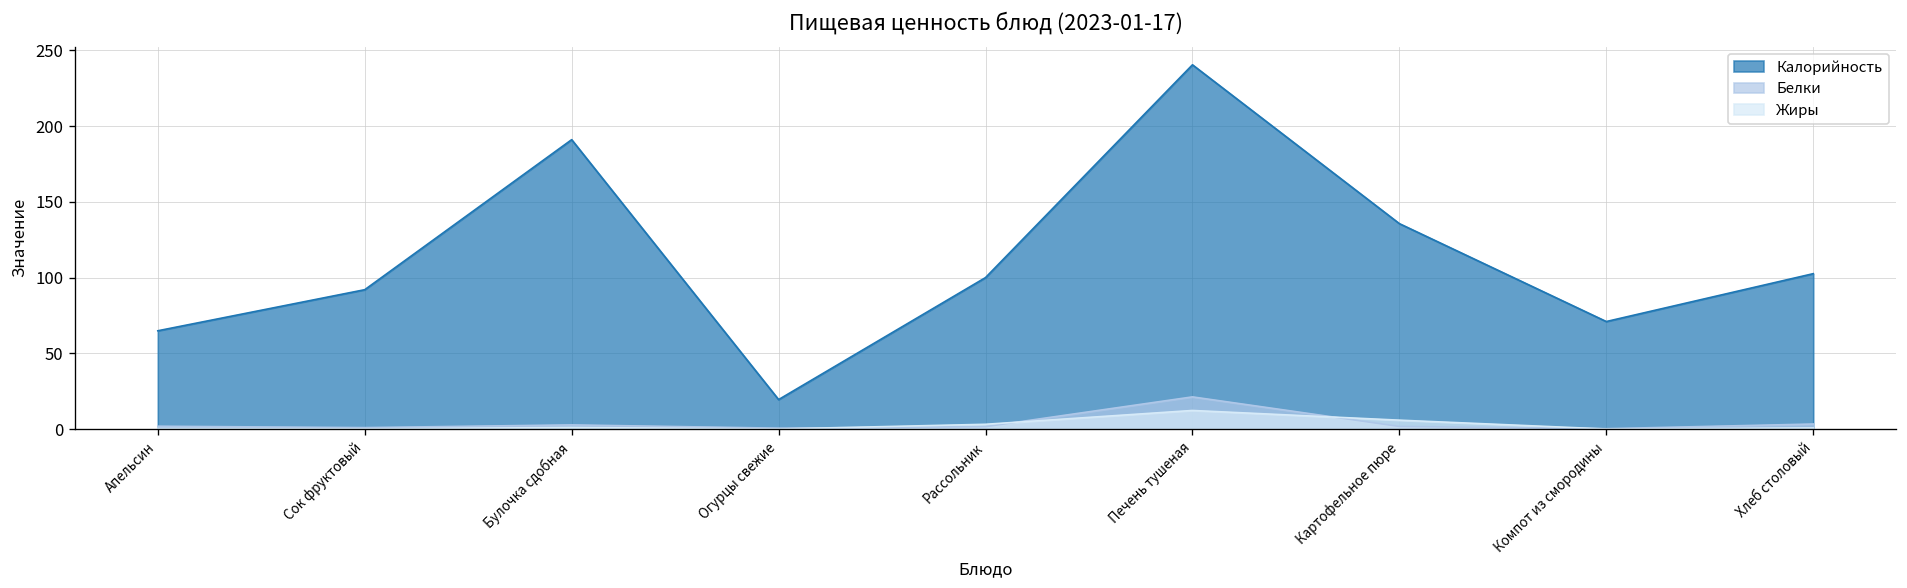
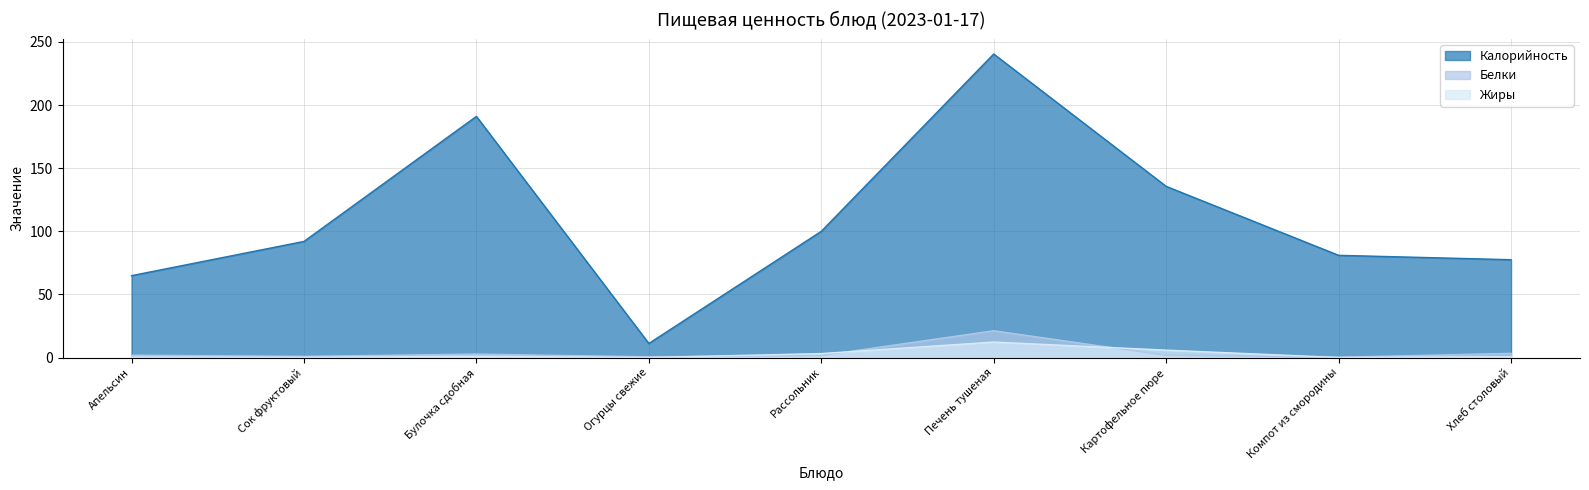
  {
    "Калорийность": {
      "Апельсин": 65,
      "Сок фруктовый": 92,
      "Булочка сдобная": 191,
-     "Огурцы свежие": 20,
+     "Огурцы свежие": 11,
      "Рассольник": 100,
      "Печень тушеная": 240,
      "Картофельное пюре": 136,
-     "Компот из смородины": 71,
-     "Хлеб столовый": 103
+     "Компот из смородины": 81,
+     "Хлеб столовый": 78
    }
  }
